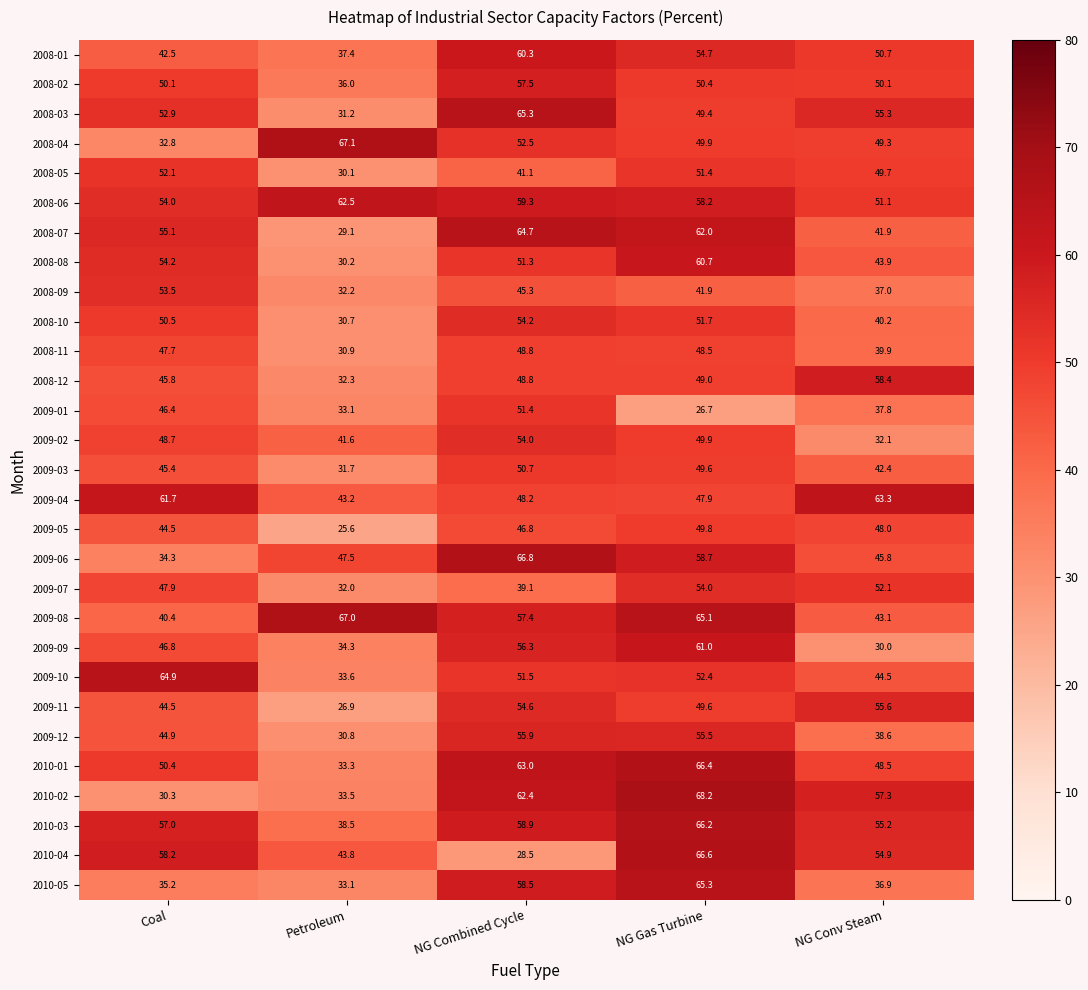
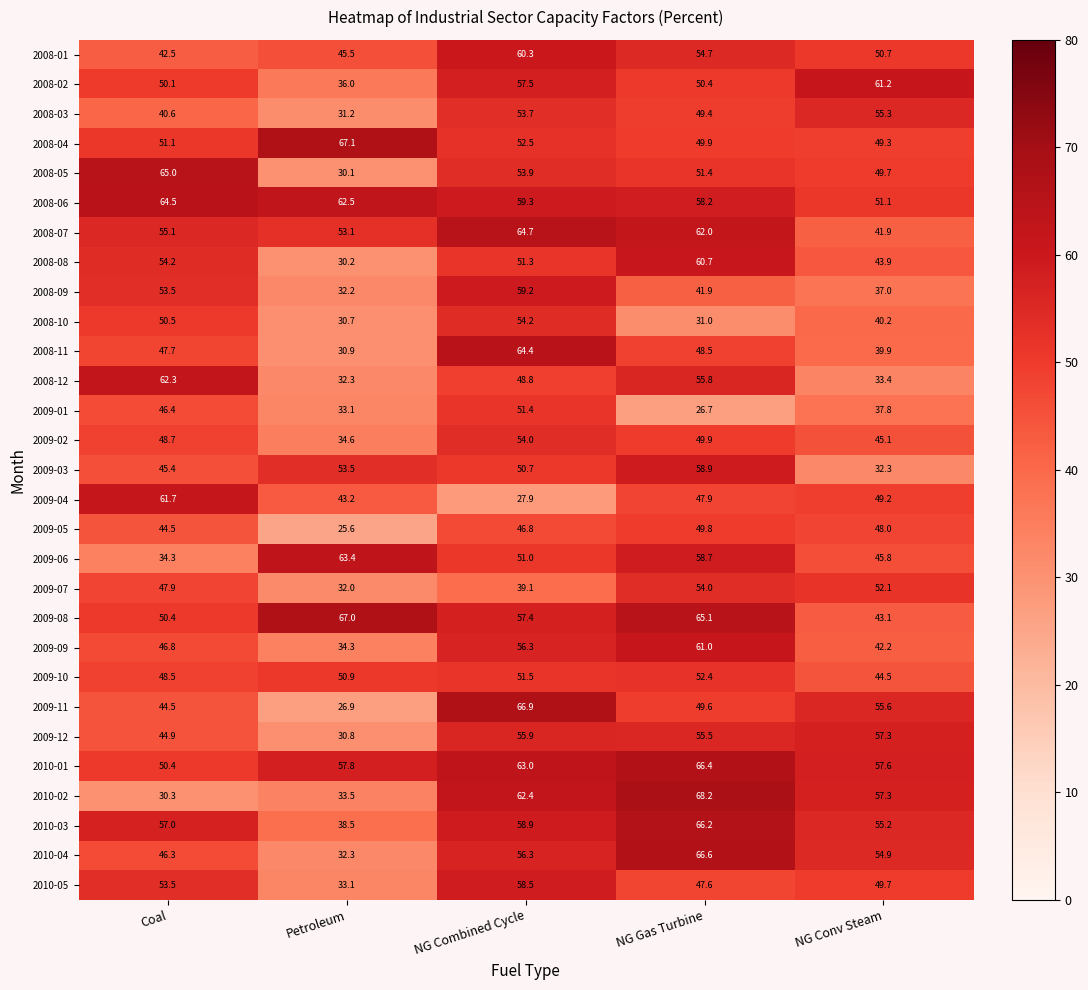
  {
    "2008-01": {
      "Coal": 42.5,
-     "Petroleum": 37.4,
+     "Petroleum": 45.5,
      "NG Combined Cycle": 60.3,
      "NG Gas Turbine": 54.7,
      "NG Conv Steam": 50.7
    },
    "2008-02": {
      "Coal": 50.1,
      "Petroleum": 36.0,
      "NG Combined Cycle": 57.5,
      "NG Gas Turbine": 50.4,
-     "NG Conv Steam": 50.1
+     "NG Conv Steam": 61.2
    },
    "2008-03": {
-     "Coal": 52.9,
+     "Coal": 40.6,
      "Petroleum": 31.2,
-     "NG Combined Cycle": 65.3,
+     "NG Combined Cycle": 53.7,
      "NG Gas Turbine": 49.4,
      "NG Conv Steam": 55.3
    },
    "2008-04": {
-     "Coal": 32.8,
+     "Coal": 51.1,
      "Petroleum": 67.1,
      "NG Combined Cycle": 52.5,
      "NG Gas Turbine": 49.9,
      "NG Conv Steam": 49.3
    },
    "2008-05": {
-     "Coal": 52.1,
+     "Coal": 65.0,
      "Petroleum": 30.1,
-     "NG Combined Cycle": 41.1,
+     "NG Combined Cycle": 53.9,
      "NG Gas Turbine": 51.4,
      "NG Conv Steam": 49.7
    },
    "2008-06": {
-     "Coal": 54.0,
+     "Coal": 64.5,
      "Petroleum": 62.5,
      "NG Combined Cycle": 59.3,
      "NG Gas Turbine": 58.2,
      "NG Conv Steam": 51.1
    },
    "2008-07": {
      "Coal": 55.1,
-     "Petroleum": 29.1,
+     "Petroleum": 53.1,
      "NG Combined Cycle": 64.7,
      "NG Gas Turbine": 62.0,
      "NG Conv Steam": 41.9
    },
    "2008-08": {
      "Coal": 54.2,
      "Petroleum": 30.2,
      "NG Combined Cycle": 51.3,
      "NG Gas Turbine": 60.7,
      "NG Conv Steam": 43.9
    },
    "2008-09": {
      "Coal": 53.5,
      "Petroleum": 32.2,
-     "NG Combined Cycle": 45.3,
+     "NG Combined Cycle": 59.2,
      "NG Gas Turbine": 41.9,
      "NG Conv Steam": 37.0
    },
    "2008-10": {
      "Coal": 50.5,
      "Petroleum": 30.7,
      "NG Combined Cycle": 54.2,
-     "NG Gas Turbine": 51.7,
+     "NG Gas Turbine": 31.0,
      "NG Conv Steam": 40.2
    },
    "2008-11": {
      "Coal": 47.7,
      "Petroleum": 30.9,
-     "NG Combined Cycle": 48.8,
+     "NG Combined Cycle": 64.4,
      "NG Gas Turbine": 48.5,
      "NG Conv Steam": 39.9
    },
    "2008-12": {
-     "Coal": 45.8,
+     "Coal": 62.3,
      "Petroleum": 32.3,
      "NG Combined Cycle": 48.8,
-     "NG Gas Turbine": 49.0,
-     "NG Conv Steam": 58.4
+     "NG Gas Turbine": 55.8,
+     "NG Conv Steam": 33.4
    },
    "2009-01": {
      "Coal": 46.4,
      "Petroleum": 33.1,
      "NG Combined Cycle": 51.4,
      "NG Gas Turbine": 26.7,
      "NG Conv Steam": 37.8
    },
    "2009-02": {
      "Coal": 48.7,
-     "Petroleum": 41.6,
+     "Petroleum": 34.6,
      "NG Combined Cycle": 54.0,
      "NG Gas Turbine": 49.9,
-     "NG Conv Steam": 32.1
+     "NG Conv Steam": 45.1
    },
    "2009-03": {
      "Coal": 45.4,
-     "Petroleum": 31.7,
+     "Petroleum": 53.5,
      "NG Combined Cycle": 50.7,
-     "NG Gas Turbine": 49.6,
-     "NG Conv Steam": 42.4
+     "NG Gas Turbine": 58.9,
+     "NG Conv Steam": 32.3
    },
    "2009-04": {
      "Coal": 61.7,
      "Petroleum": 43.2,
-     "NG Combined Cycle": 48.2,
+     "NG Combined Cycle": 27.9,
      "NG Gas Turbine": 47.9,
-     "NG Conv Steam": 63.3
+     "NG Conv Steam": 49.2
    },
    "2009-05": {
      "Coal": 44.5,
      "Petroleum": 25.6,
      "NG Combined Cycle": 46.8,
      "NG Gas Turbine": 49.8,
      "NG Conv Steam": 48.0
    },
    "2009-06": {
      "Coal": 34.3,
-     "Petroleum": 47.5,
-     "NG Combined Cycle": 66.8,
+     "Petroleum": 63.4,
+     "NG Combined Cycle": 51.0,
      "NG Gas Turbine": 58.7,
      "NG Conv Steam": 45.8
    },
    "2009-07": {
      "Coal": 47.9,
      "Petroleum": 32.0,
      "NG Combined Cycle": 39.1,
      "NG Gas Turbine": 54.0,
      "NG Conv Steam": 52.1
    },
    "2009-08": {
-     "Coal": 40.4,
+     "Coal": 50.4,
      "Petroleum": 67.0,
      "NG Combined Cycle": 57.4,
      "NG Gas Turbine": 65.1,
      "NG Conv Steam": 43.1
    },
    "2009-09": {
      "Coal": 46.8,
      "Petroleum": 34.3,
      "NG Combined Cycle": 56.3,
      "NG Gas Turbine": 61.0,
-     "NG Conv Steam": 30.0
+     "NG Conv Steam": 42.2
    },
    "2009-10": {
-     "Coal": 64.9,
-     "Petroleum": 33.6,
+     "Coal": 48.5,
+     "Petroleum": 50.9,
      "NG Combined Cycle": 51.5,
      "NG Gas Turbine": 52.4,
      "NG Conv Steam": 44.5
    },
    "2009-11": {
      "Coal": 44.5,
      "Petroleum": 26.9,
-     "NG Combined Cycle": 54.6,
+     "NG Combined Cycle": 66.9,
      "NG Gas Turbine": 49.6,
      "NG Conv Steam": 55.6
    },
    "2009-12": {
      "Coal": 44.9,
      "Petroleum": 30.8,
      "NG Combined Cycle": 55.9,
      "NG Gas Turbine": 55.5,
-     "NG Conv Steam": 38.6
+     "NG Conv Steam": 57.3
    },
    "2010-01": {
      "Coal": 50.4,
-     "Petroleum": 33.3,
+     "Petroleum": 57.8,
      "NG Combined Cycle": 63.0,
      "NG Gas Turbine": 66.4,
-     "NG Conv Steam": 48.5
+     "NG Conv Steam": 57.6
    },
    "2010-02": {
      "Coal": 30.3,
      "Petroleum": 33.5,
      "NG Combined Cycle": 62.4,
      "NG Gas Turbine": 68.2,
      "NG Conv Steam": 57.3
    },
    "2010-03": {
      "Coal": 57.0,
      "Petroleum": 38.5,
      "NG Combined Cycle": 58.9,
      "NG Gas Turbine": 66.2,
      "NG Conv Steam": 55.2
    },
    "2010-04": {
-     "Coal": 58.2,
-     "Petroleum": 43.8,
-     "NG Combined Cycle": 28.5,
+     "Coal": 46.3,
+     "Petroleum": 32.3,
+     "NG Combined Cycle": 56.3,
      "NG Gas Turbine": 66.6,
      "NG Conv Steam": 54.9
    },
    "2010-05": {
-     "Coal": 35.2,
+     "Coal": 53.5,
      "Petroleum": 33.1,
      "NG Combined Cycle": 58.5,
-     "NG Gas Turbine": 65.3,
-     "NG Conv Steam": 36.9
+     "NG Gas Turbine": 47.6,
+     "NG Conv Steam": 49.7
    }
  }
